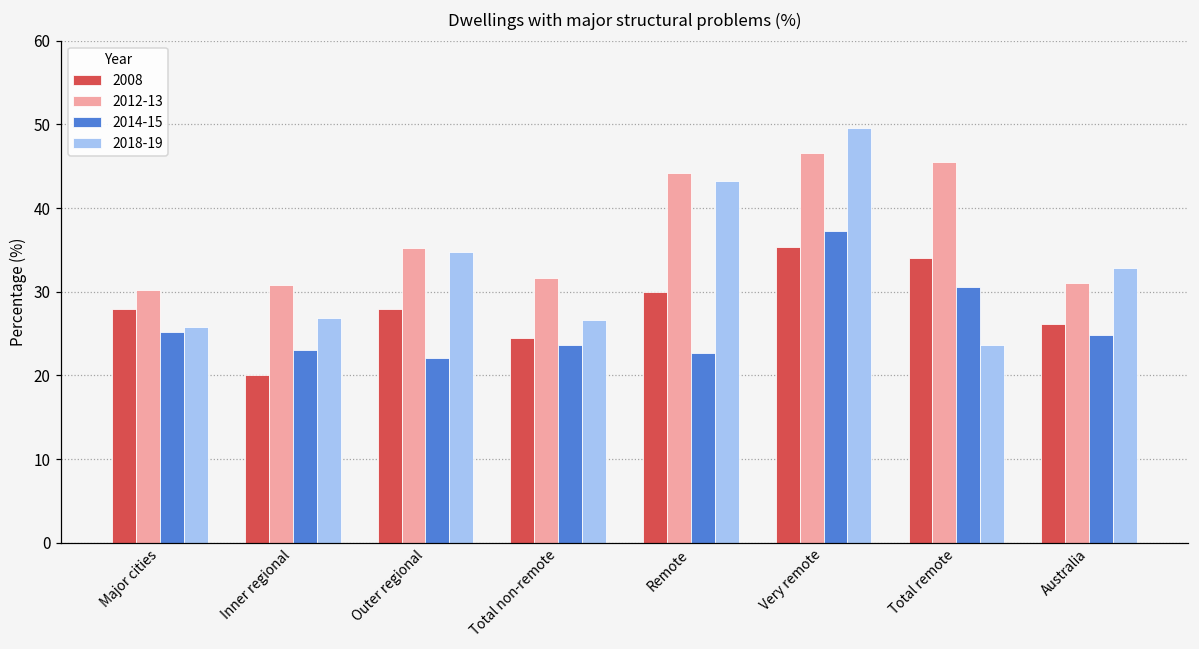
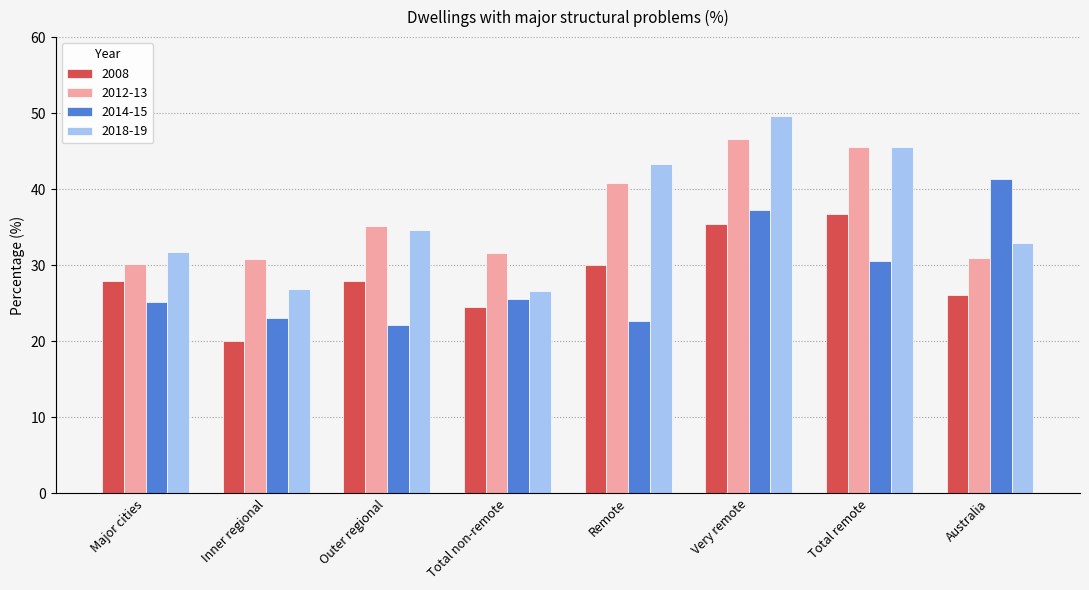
  {
    "2008": {
      "Major cities": 28,
      "Inner regional": 20,
      "Outer regional": 28,
      "Total non-remote": 25,
      "Remote": 30,
      "Very remote": 35,
-     "Total remote": 34,
+     "Total remote": 37,
      "Australia": 26
    },
    "2012-13": {
      "Major cities": 30,
      "Inner regional": 31,
      "Outer regional": 35,
      "Total non-remote": 32,
-     "Remote": 44,
+     "Remote": 41,
      "Very remote": 47,
      "Total remote": 46,
      "Australia": 31
    },
    "2014-15": {
      "Major cities": 25,
      "Inner regional": 23,
      "Outer regional": 22,
-     "Total non-remote": 24,
+     "Total non-remote": 26,
      "Remote": 23,
      "Very remote": 37,
      "Total remote": 31,
-     "Australia": 25
+     "Australia": 41
    },
    "2018-19": {
-     "Major cities": 26,
+     "Major cities": 32,
      "Inner regional": 27,
      "Outer regional": 35,
      "Total non-remote": 27,
      "Remote": 43,
      "Very remote": 50,
-     "Total remote": 24,
+     "Total remote": 46,
      "Australia": 33
    }
  }
